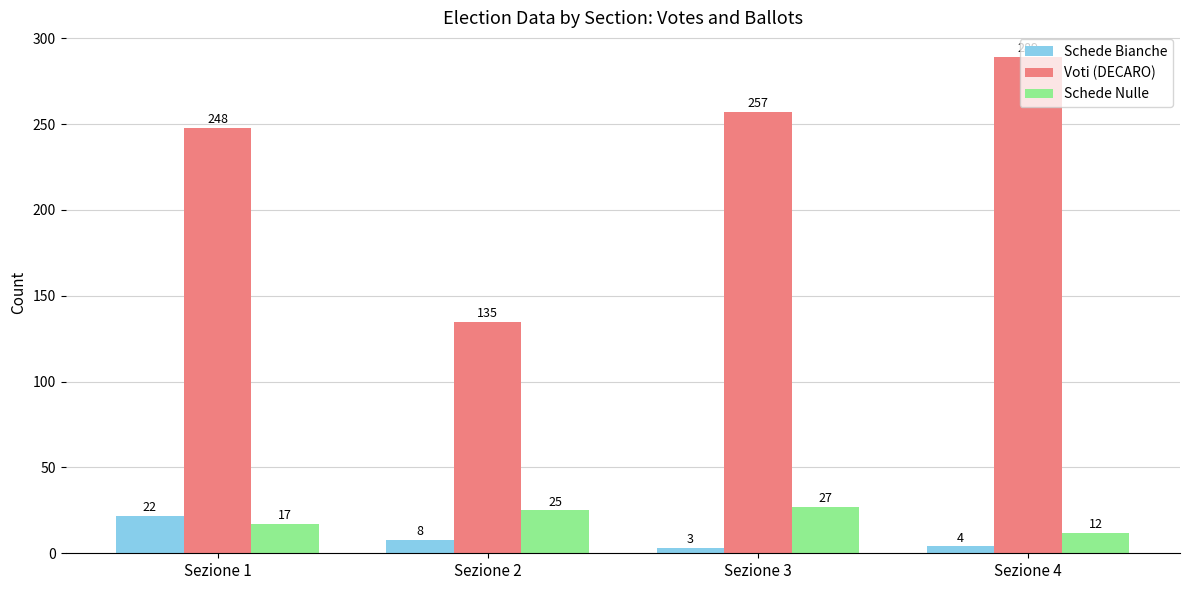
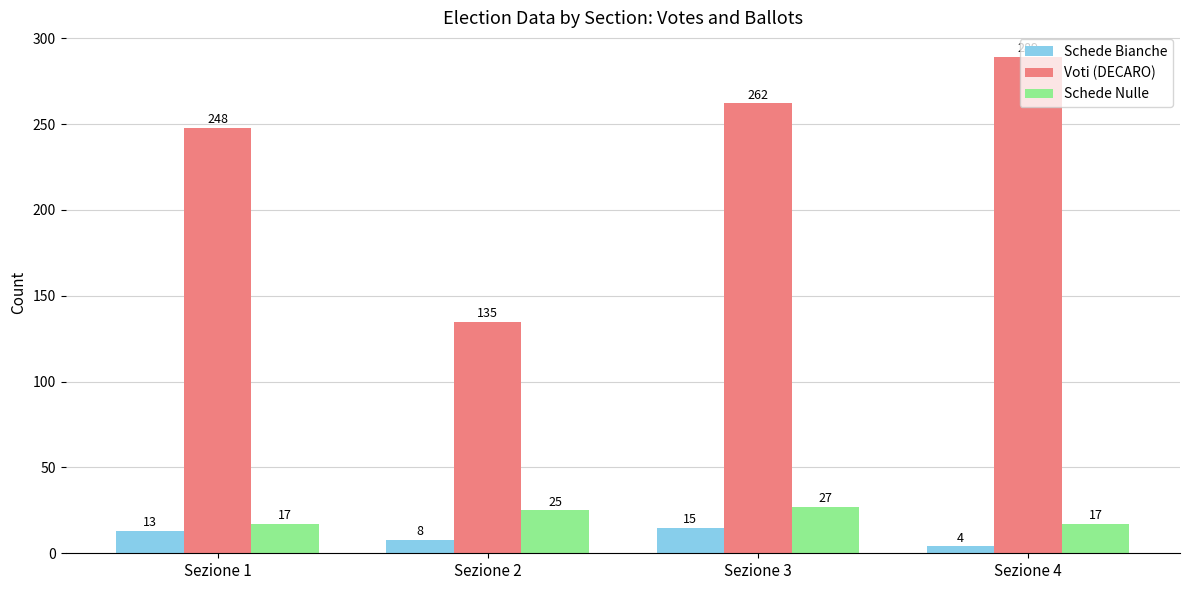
  {
    "Schede Bianche": {
-     "Sezione 1": 22,
+     "Sezione 1": 13,
      "Sezione 2": 8,
-     "Sezione 3": 3,
+     "Sezione 3": 15,
      "Sezione 4": 4
    },
    "Voti (DECARO)": {
      "Sezione 1": 248,
      "Sezione 2": 135,
-     "Sezione 3": 257
+     "Sezione 3": 262
    },
    "Schede Nulle": {
      "Sezione 1": 17,
      "Sezione 2": 25,
      "Sezione 3": 27,
-     "Sezione 4": 12
+     "Sezione 4": 17
    }
  }
